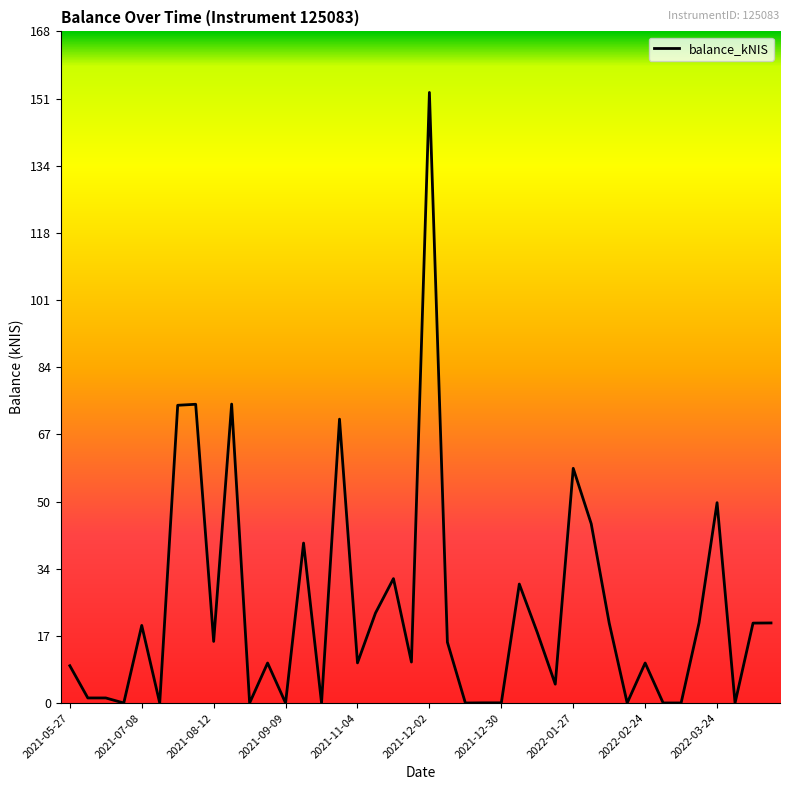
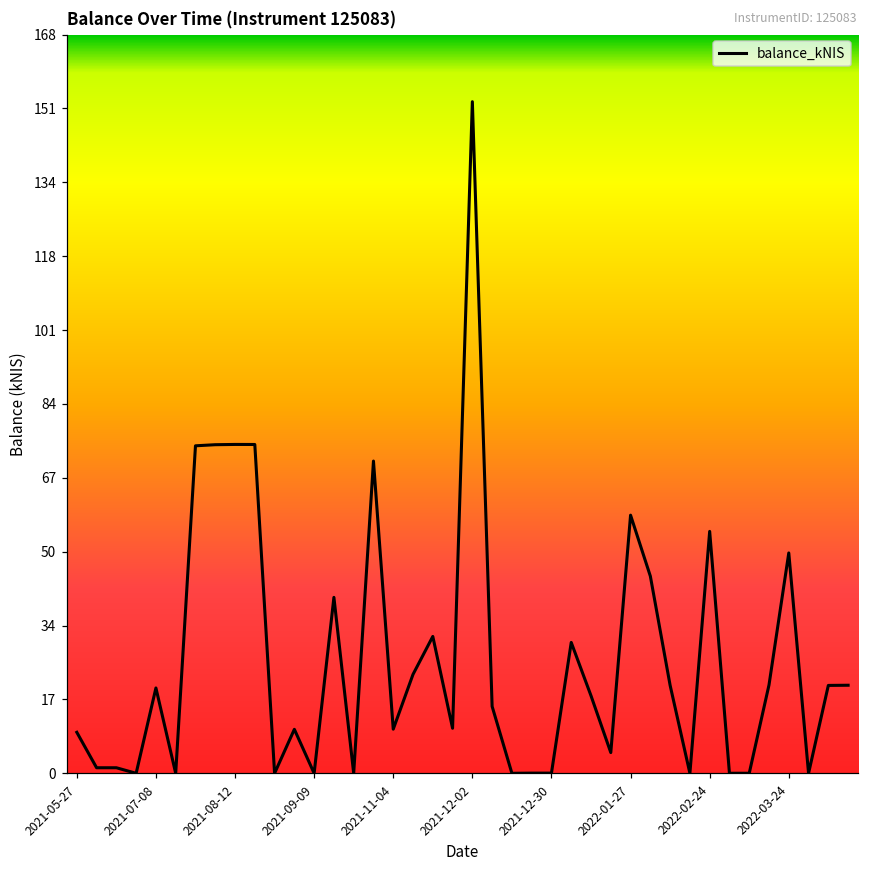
  {
    "2021-05-27": 9,
    "2021-07-08": 19,
-   "2021-08-12": 15,
+   "2021-08-12": 75,
    "2021-09-09": 0,
    "2021-11-04": 10,
    "2021-12-02": 153,
    "2021-12-30": 0,
    "2022-01-27": 59,
-   "2022-02-24": 10,
+   "2022-02-24": 55,
    "2022-03-24": 50
  }
